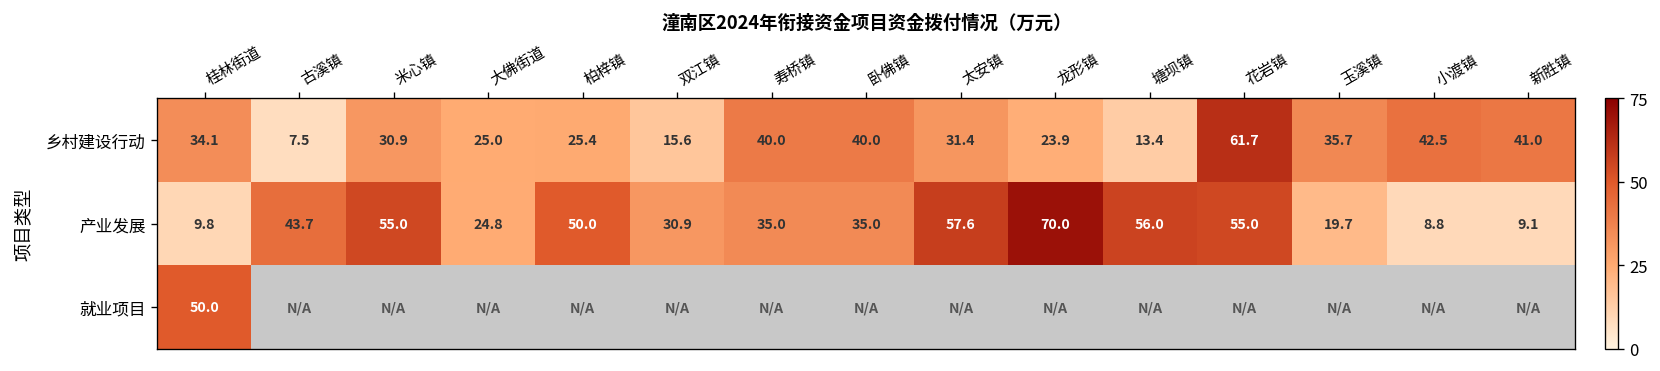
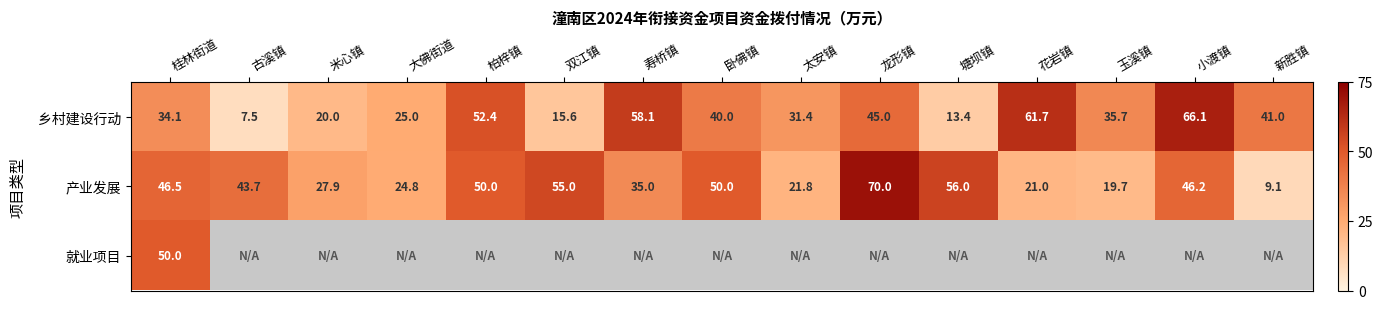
  {
    "乡村建设行动": {
      "桂林街道": 34.1,
      "古溪镇": 7.5,
-     "米心镇": 30.9,
+     "米心镇": 20.0,
      "大佛街道": 25.0,
-     "柏梓镇": 25.4,
+     "柏梓镇": 52.4,
      "双江镇": 15.6,
-     "寿桥镇": 40.0,
+     "寿桥镇": 58.1,
      "卧佛镇": 40.0,
      "太安镇": 31.4,
-     "龙形镇": 23.9,
+     "龙形镇": 45.0,
      "塘坝镇": 13.4,
      "花岩镇": 61.7,
      "玉溪镇": 35.7,
-     "小渡镇": 42.5,
+     "小渡镇": 66.1,
      "新胜镇": 41.0
    },
    "产业发展": {
-     "桂林街道": 9.8,
+     "桂林街道": 46.5,
      "古溪镇": 43.7,
-     "米心镇": 55.0,
+     "米心镇": 27.9,
      "大佛街道": 24.8,
      "柏梓镇": 50.0,
-     "双江镇": 30.9,
+     "双江镇": 55.0,
      "寿桥镇": 35.0,
-     "卧佛镇": 35.0,
-     "太安镇": 57.6,
+     "卧佛镇": 50.0,
+     "太安镇": 21.8,
      "龙形镇": 70.0,
      "塘坝镇": 56.0,
-     "花岩镇": 55.0,
+     "花岩镇": 21.0,
      "玉溪镇": 19.7,
-     "小渡镇": 8.8,
+     "小渡镇": 46.2,
      "新胜镇": 9.1
    },
    "就业项目": {
      "桂林街道": 50.0
    }
  }
